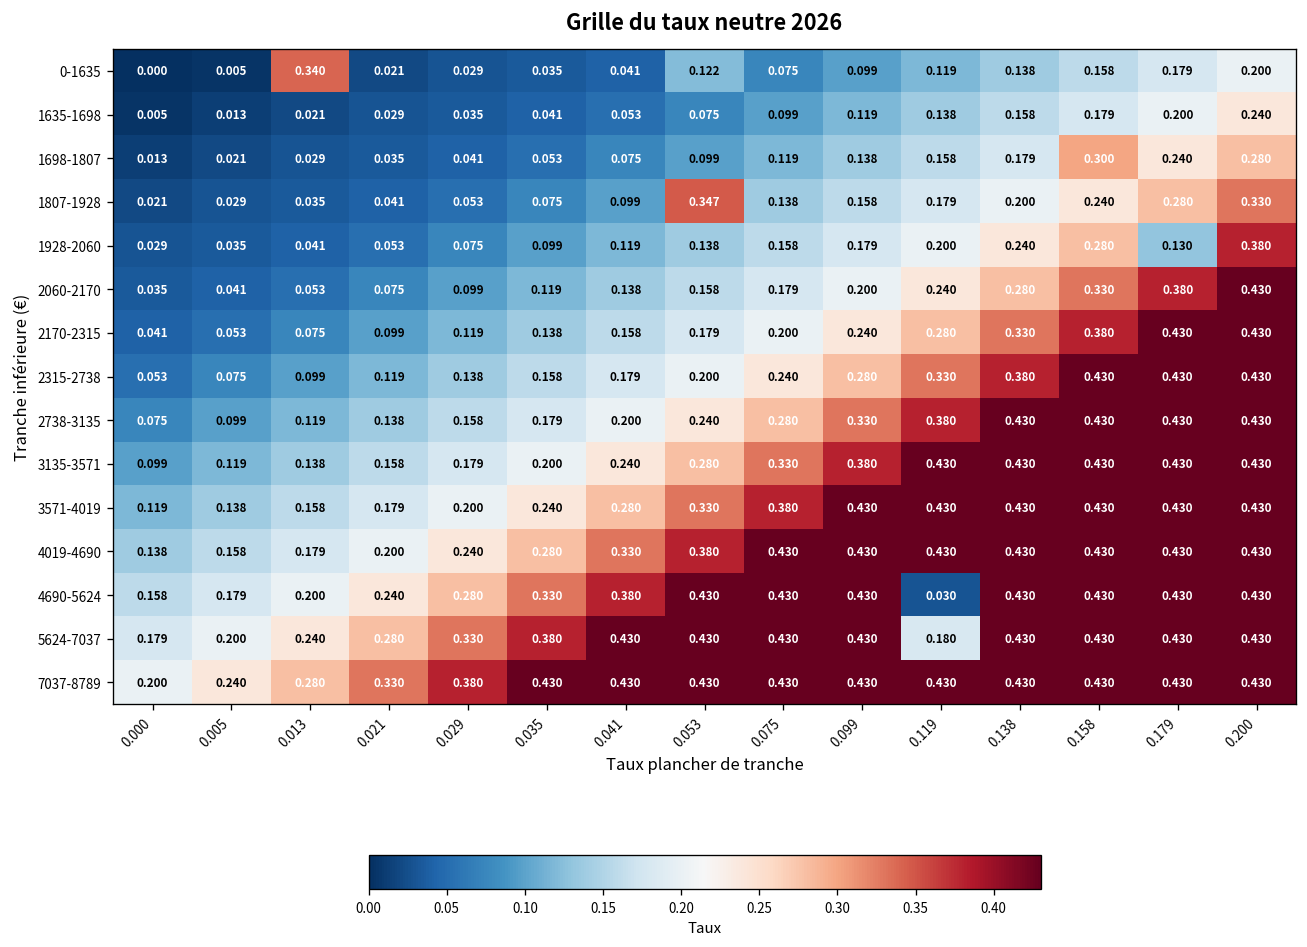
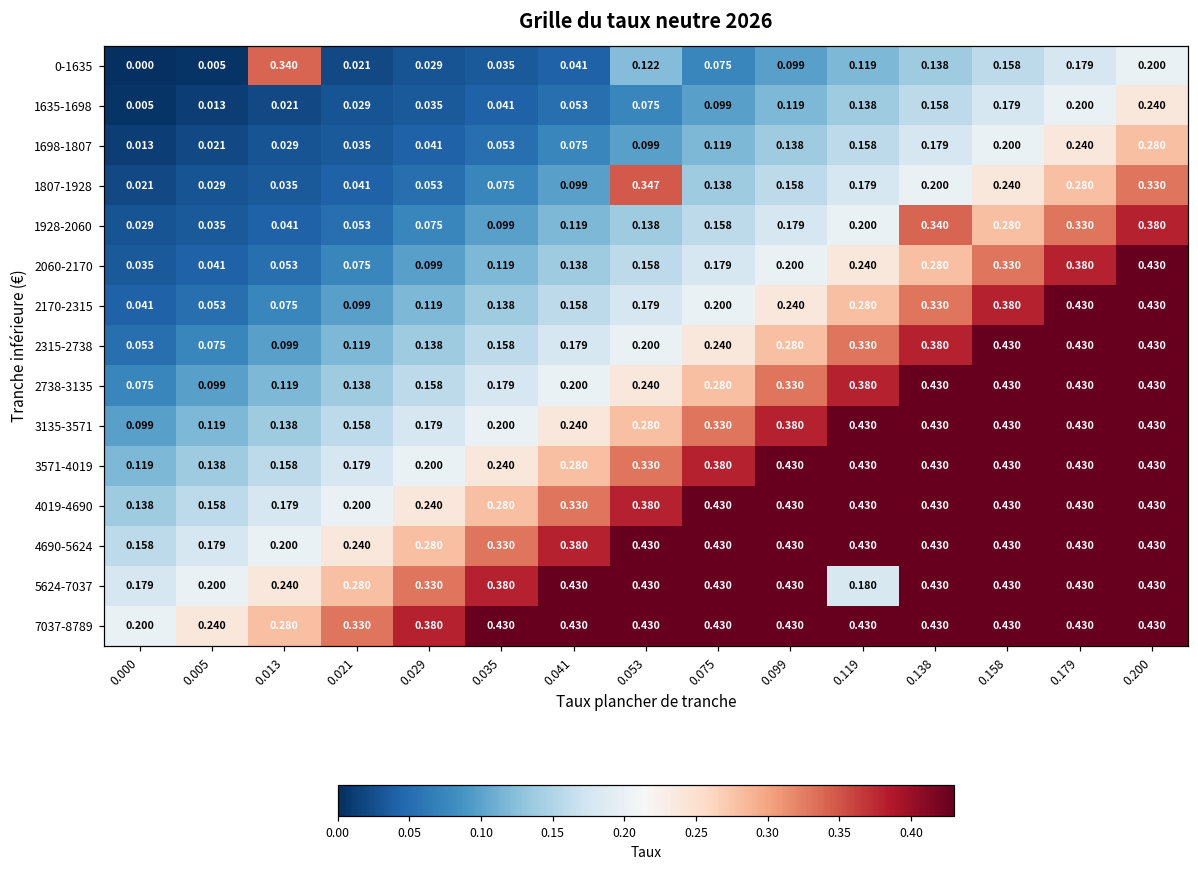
  {
    "1698-1807": {
      "0.000": 0.013,
      "0.005": 0.021,
      "0.013": 0.029,
      "0.021": 0.035,
      "0.029": 0.041,
      "0.035": 0.053,
      "0.041": 0.075,
      "0.053": 0.099,
      "0.075": 0.119,
      "0.099": 0.138,
      "0.119": 0.158,
      "0.138": 0.179,
-     "0.158": 0.300,
+     "0.158": 0.200,
      "0.179": 0.240,
      "0.200": 0.280
    },
    "1928-2060": {
      "0.000": 0.029,
      "0.005": 0.035,
      "0.013": 0.041,
      "0.021": 0.053,
      "0.029": 0.075,
      "0.035": 0.099,
      "0.041": 0.119,
      "0.053": 0.138,
      "0.075": 0.158,
      "0.099": 0.179,
      "0.119": 0.200,
-     "0.138": 0.240,
+     "0.138": 0.340,
      "0.158": 0.280,
-     "0.179": 0.130,
+     "0.179": 0.330,
      "0.200": 0.380
    },
    "4690-5624": {
      "0.000": 0.158,
      "0.005": 0.179,
      "0.013": 0.200,
      "0.021": 0.240,
      "0.029": 0.280,
      "0.035": 0.330,
      "0.041": 0.380,
      "0.053": 0.430,
      "0.075": 0.430,
      "0.099": 0.430,
-     "0.119": 0.030,
+     "0.119": 0.430,
      "0.138": 0.430,
      "0.158": 0.430,
      "0.179": 0.430,
      "0.200": 0.430
    }
  }
